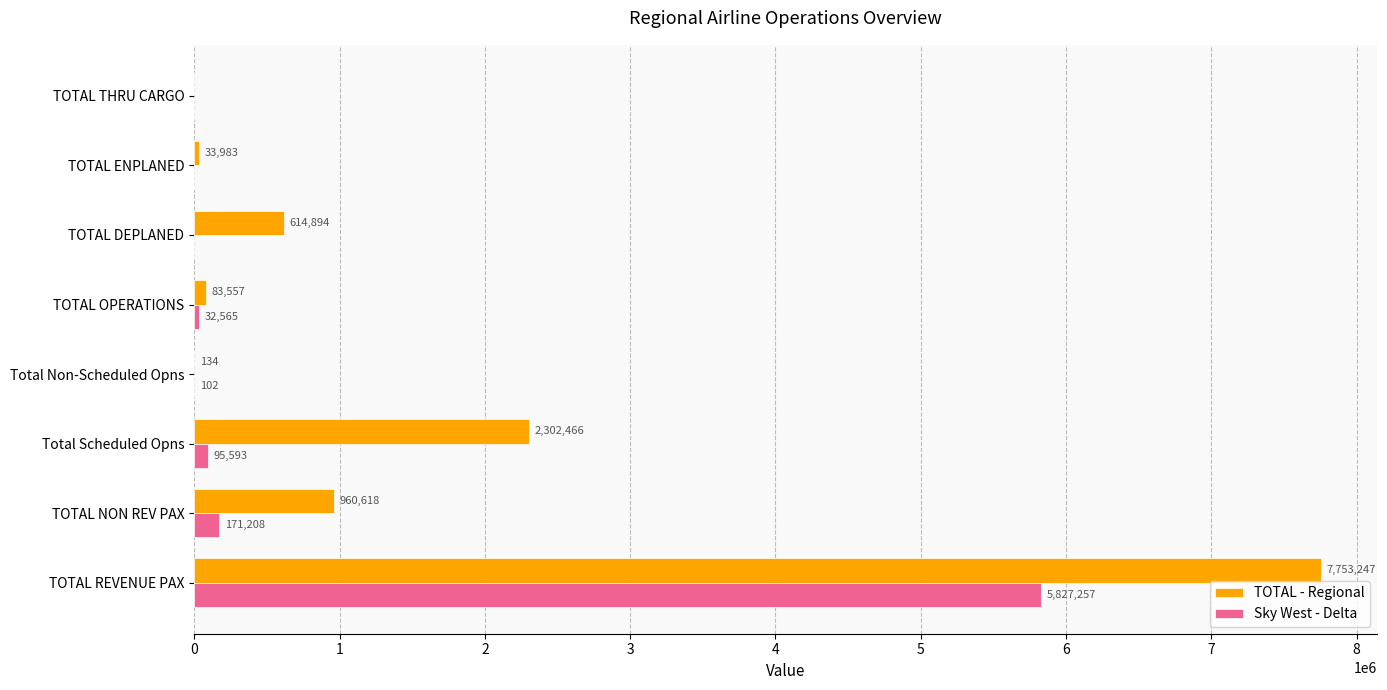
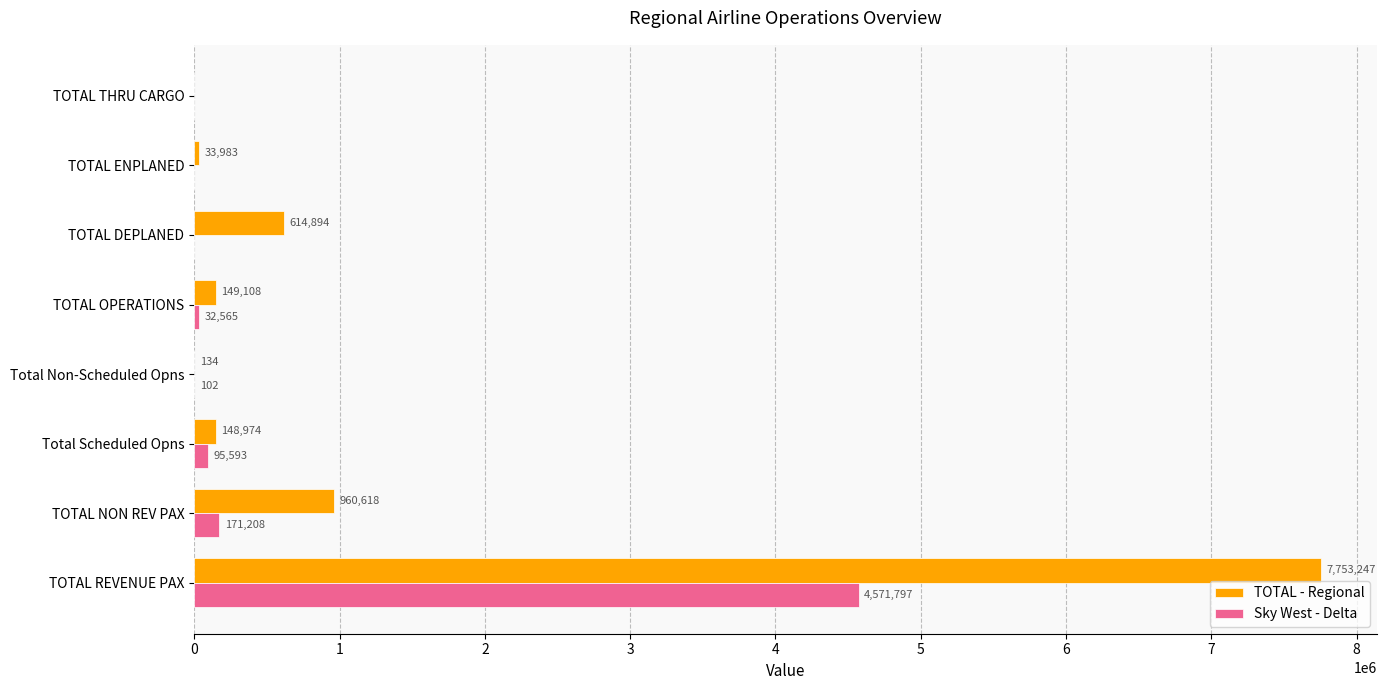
  {
    "TOTAL - Regional": {
      "TOTAL ENPLANED": "33,983",
      "TOTAL DEPLANED": "614,894",
-     "TOTAL OPERATIONS": "83,557",
+     "TOTAL OPERATIONS": "149,108",
      "Total Non-Scheduled Opns": "134",
-     "Total Scheduled Opns": "2,302,466",
+     "Total Scheduled Opns": "148,974",
      "TOTAL NON REV PAX": "960,618",
      "TOTAL REVENUE PAX": "7,753,247"
    },
    "Sky West - Delta": {
      "TOTAL OPERATIONS": "32,565",
      "Total Non-Scheduled Opns": "102",
      "Total Scheduled Opns": "95,593",
      "TOTAL NON REV PAX": "171,208",
-     "TOTAL REVENUE PAX": "5,827,257"
+     "TOTAL REVENUE PAX": "4,571,797"
    }
  }
